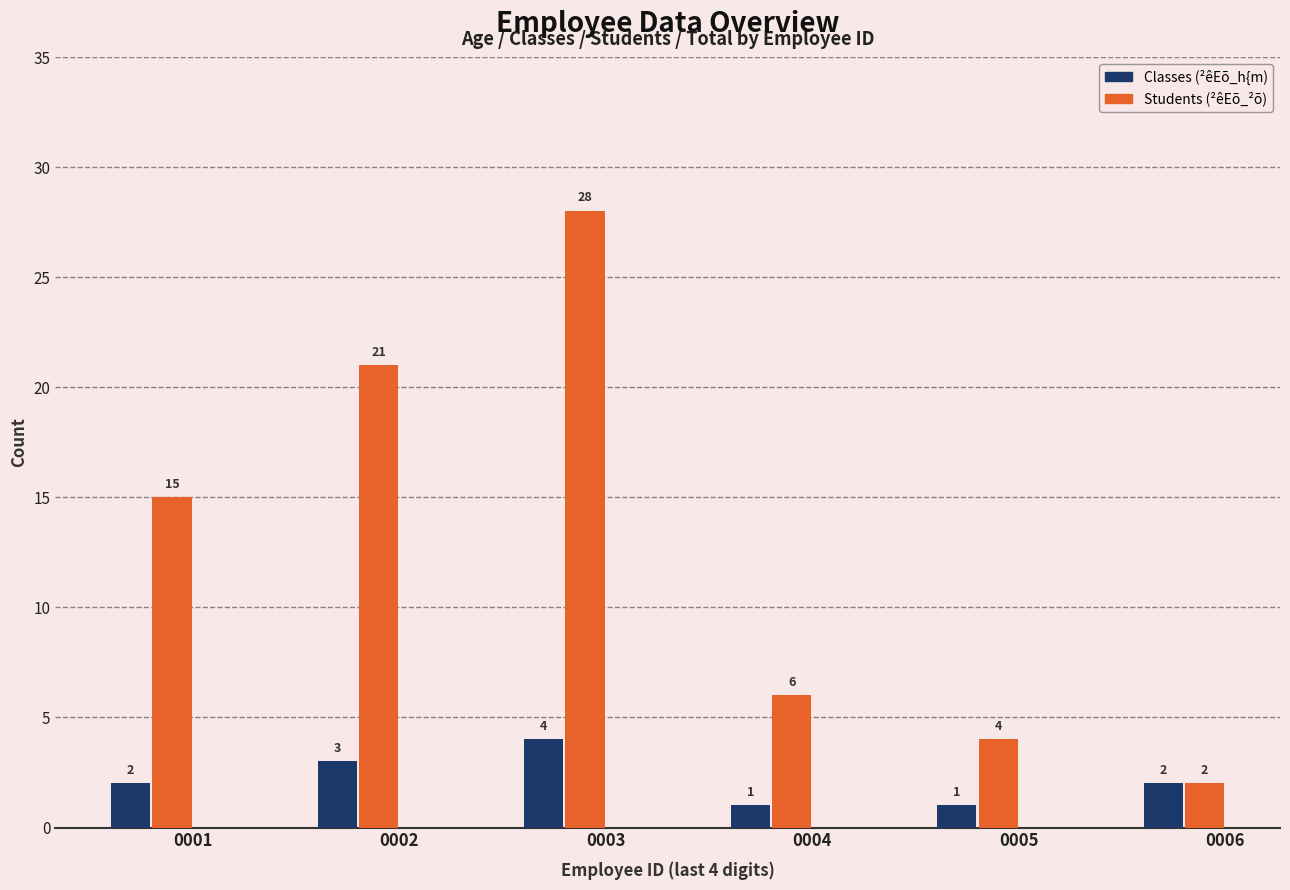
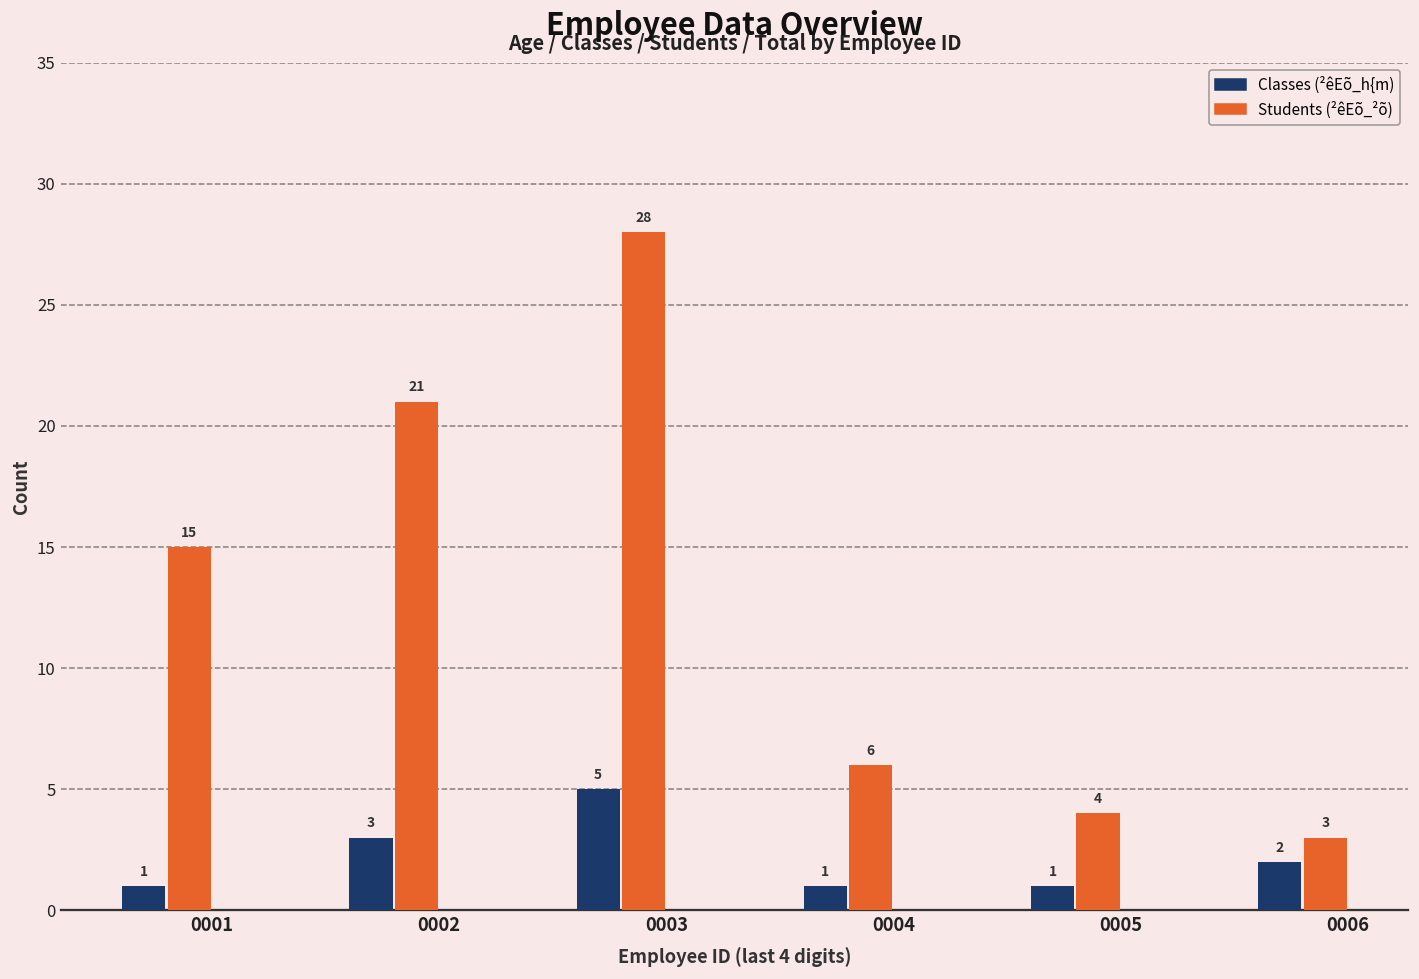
  {
    "Classes (²êEõ_h{m)": {
-     "0001": 2,
+     "0001": 1,
      "0002": 3,
-     "0003": 4,
+     "0003": 5,
      "0004": 1,
      "0005": 1,
      "0006": 2
    },
    "Students (²êEõ_²õ)": {
      "0001": 15,
      "0002": 21,
      "0003": 28,
      "0004": 6,
      "0005": 4,
-     "0006": 2
+     "0006": 3
    }
  }
